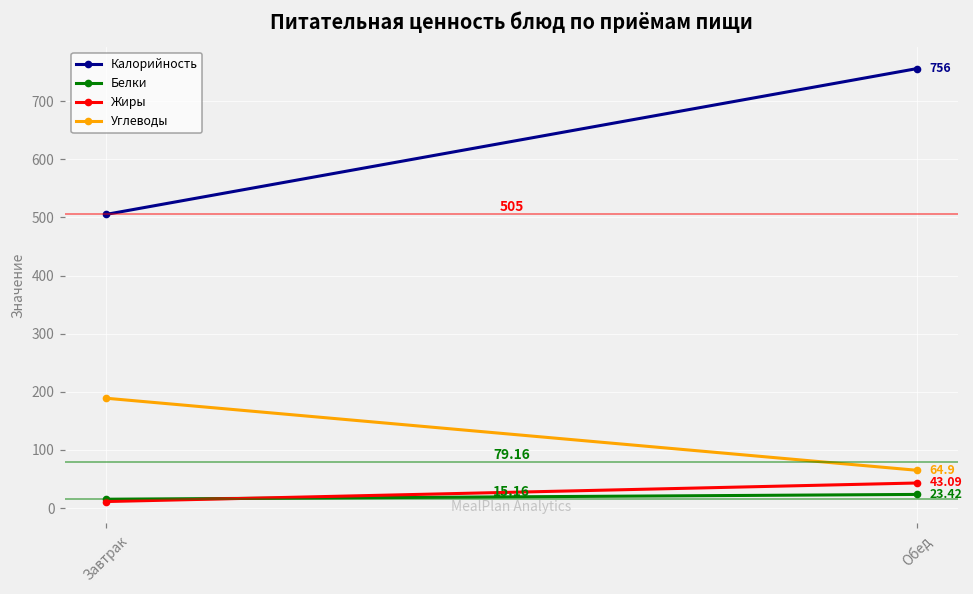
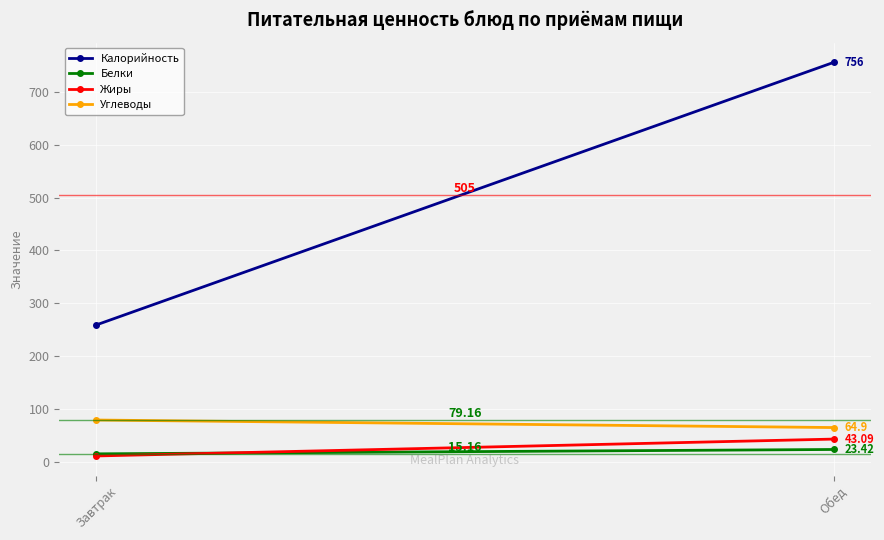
  {
    "Калорийность": {
-     "Завтрак": 510
+     "Завтрак": 260
    },
    "Углеводы": {
-     "Завтрак": 190
+     "Завтрак": 80
    }
  }
